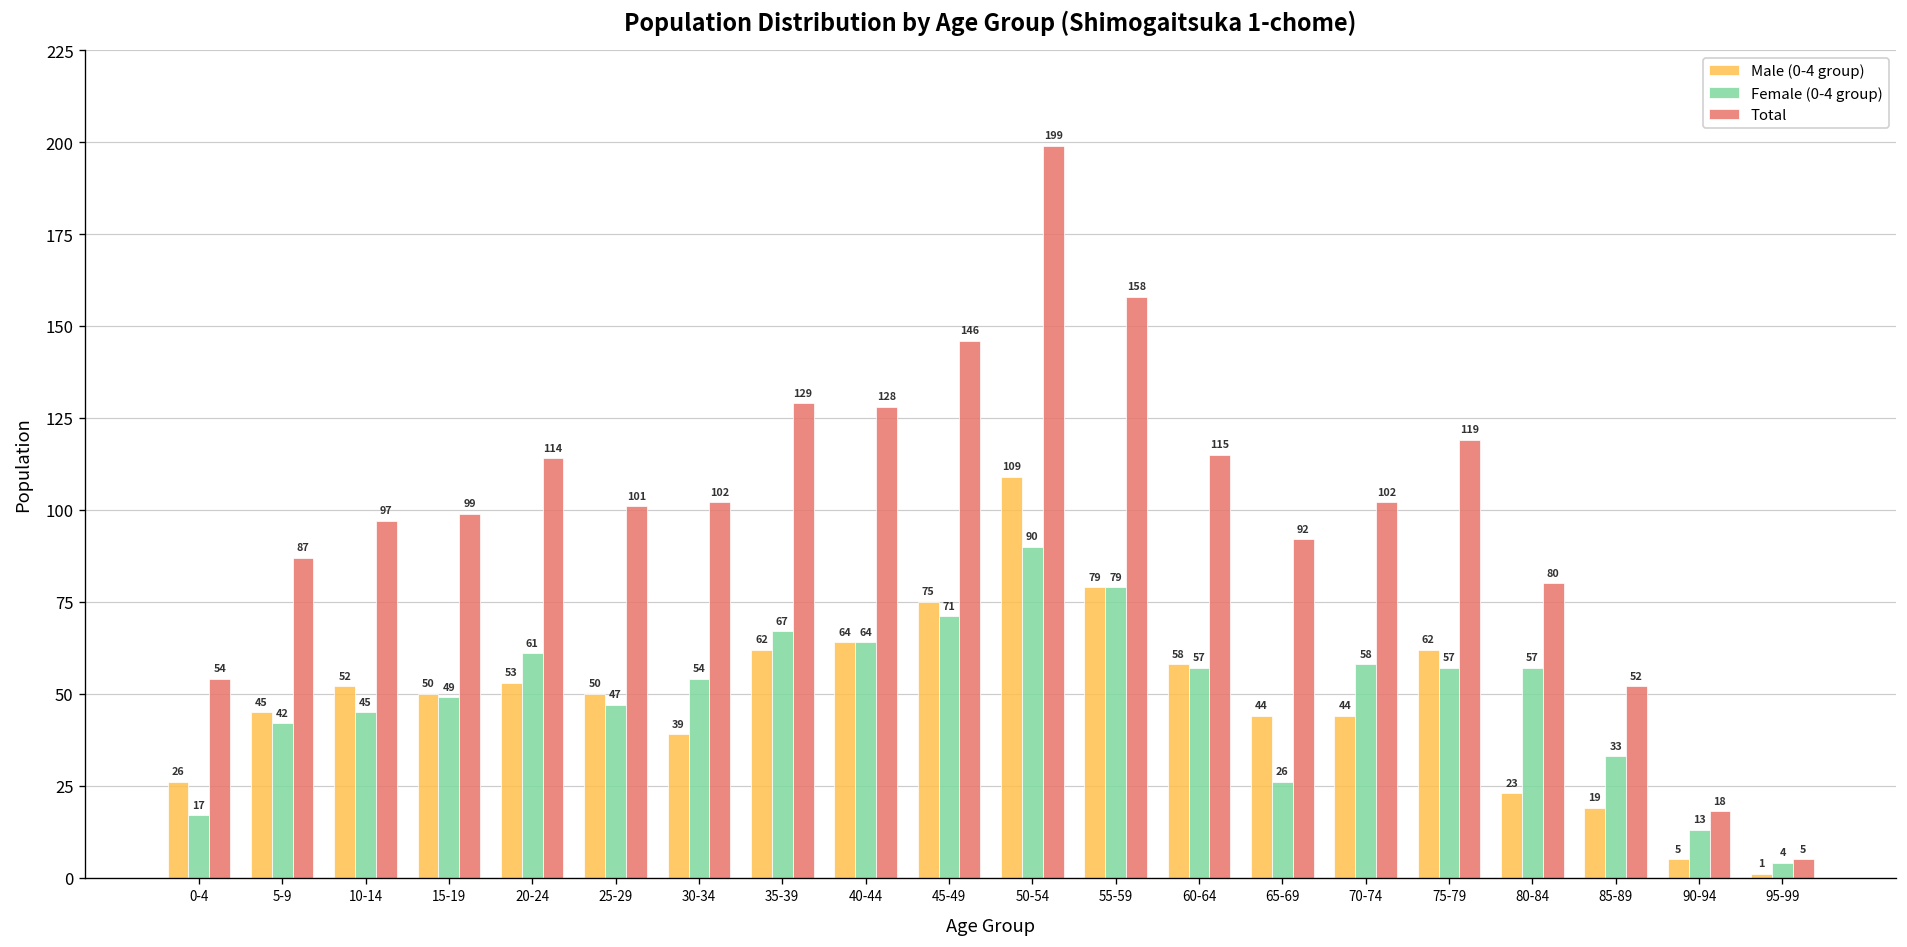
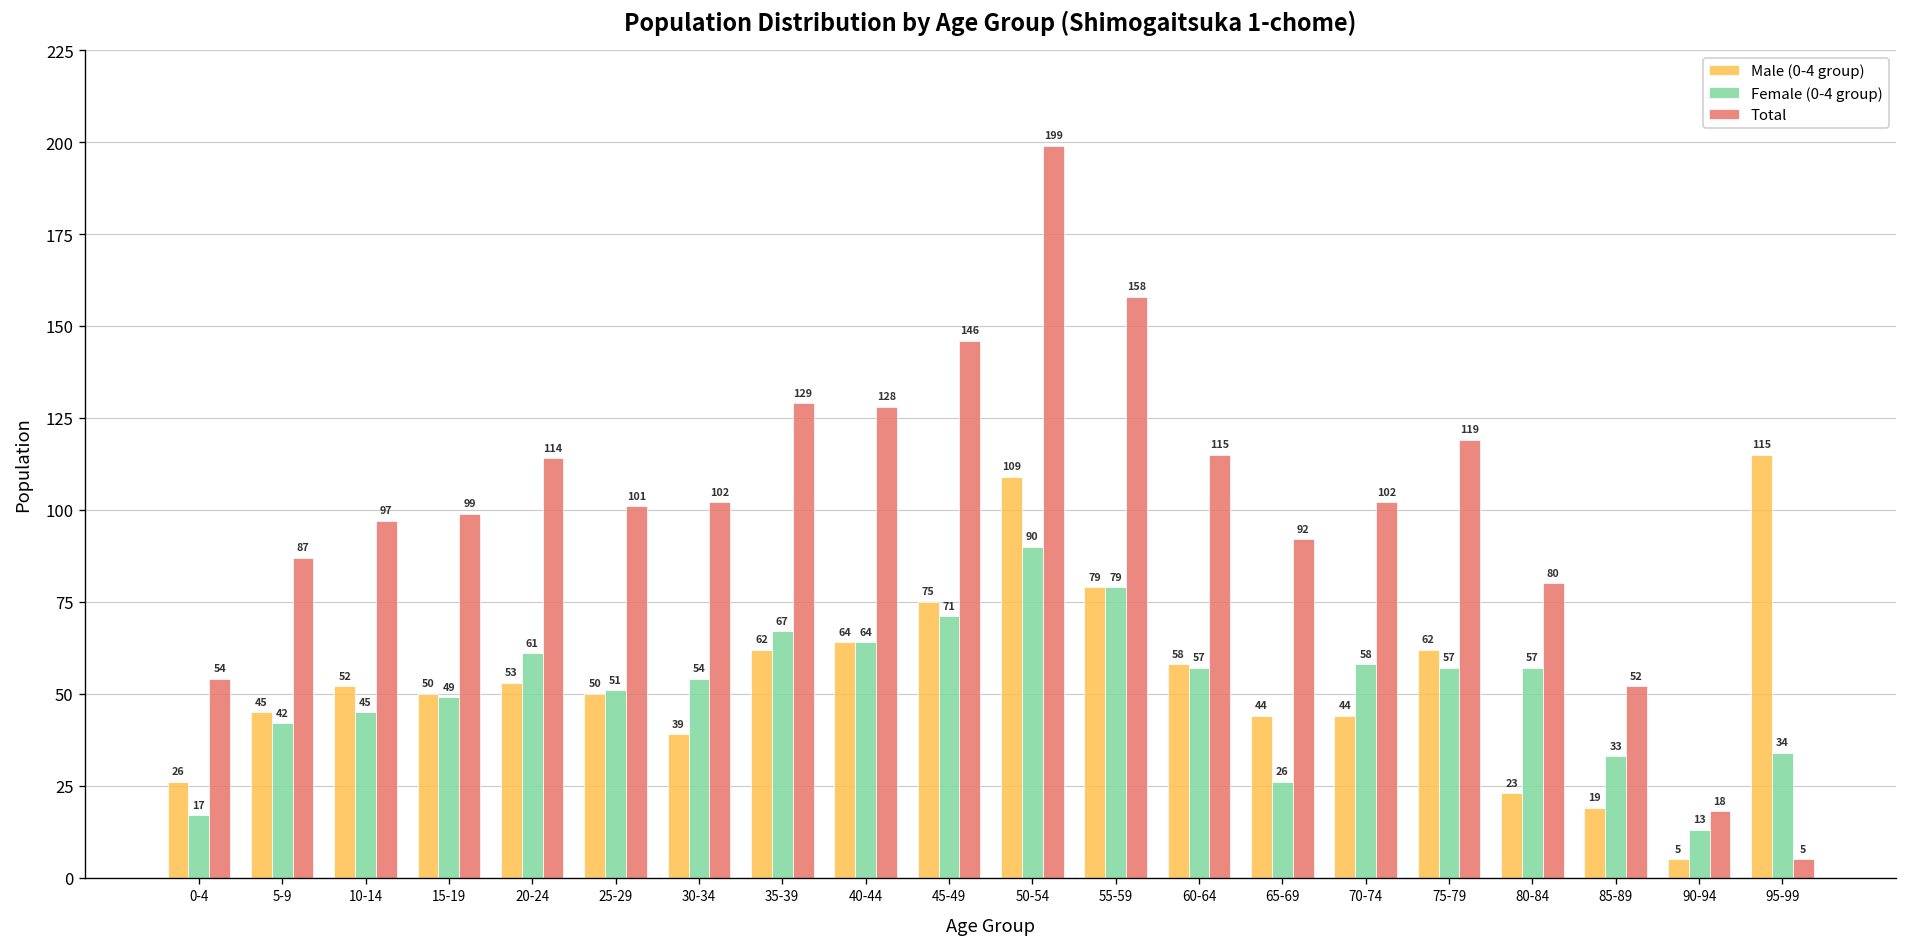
  {
    "Male (0-4 group)": {
      "0-4": 26,
      "5-9": 45,
      "10-14": 52,
      "15-19": 50,
      "20-24": 53,
      "25-29": 50,
      "30-34": 39,
      "35-39": 62,
      "40-44": 64,
      "45-49": 75,
      "50-54": 109,
      "55-59": 79,
      "60-64": 58,
      "65-69": 44,
      "70-74": 44,
      "75-79": 62,
      "80-84": 23,
      "85-89": 19,
      "90-94": 5,
-     "95-99": 1
+     "95-99": 115
    },
    "Female (0-4 group)": {
      "0-4": 17,
      "5-9": 42,
      "10-14": 45,
      "15-19": 49,
      "20-24": 61,
-     "25-29": 47,
+     "25-29": 51,
      "30-34": 54,
      "35-39": 67,
      "40-44": 64,
      "45-49": 71,
      "50-54": 90,
      "55-59": 79,
      "60-64": 57,
      "65-69": 26,
      "70-74": 58,
      "75-79": 57,
      "80-84": 57,
      "85-89": 33,
      "90-94": 13,
-     "95-99": 4
+     "95-99": 34
    },
    "Total": {
      "0-4": 54,
      "5-9": 87,
      "10-14": 97,
      "15-19": 99,
      "20-24": 114,
      "25-29": 101,
      "30-34": 102,
      "35-39": 129,
      "40-44": 128,
      "45-49": 146,
      "50-54": 199,
      "55-59": 158,
      "60-64": 115,
      "65-69": 92,
      "70-74": 102,
      "75-79": 119,
      "80-84": 80,
      "85-89": 52,
      "90-94": 18,
      "95-99": 5
    }
  }
